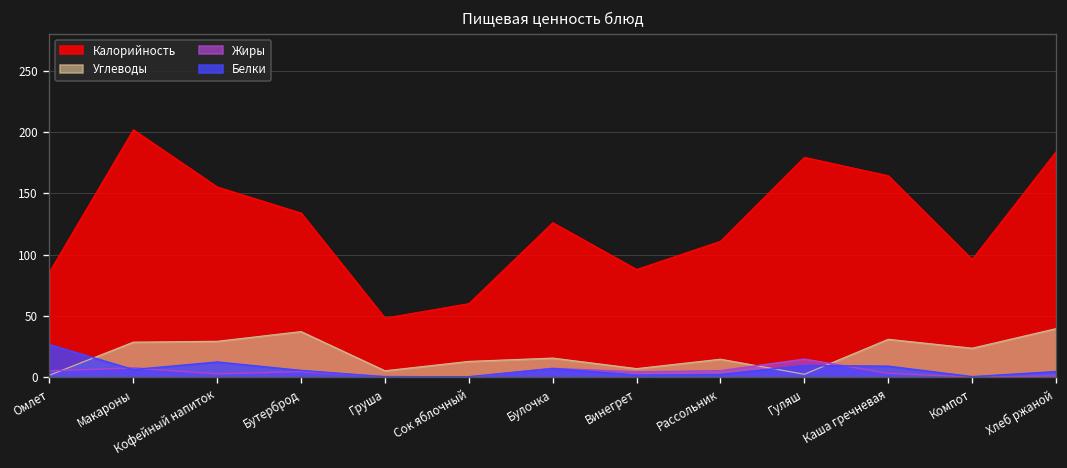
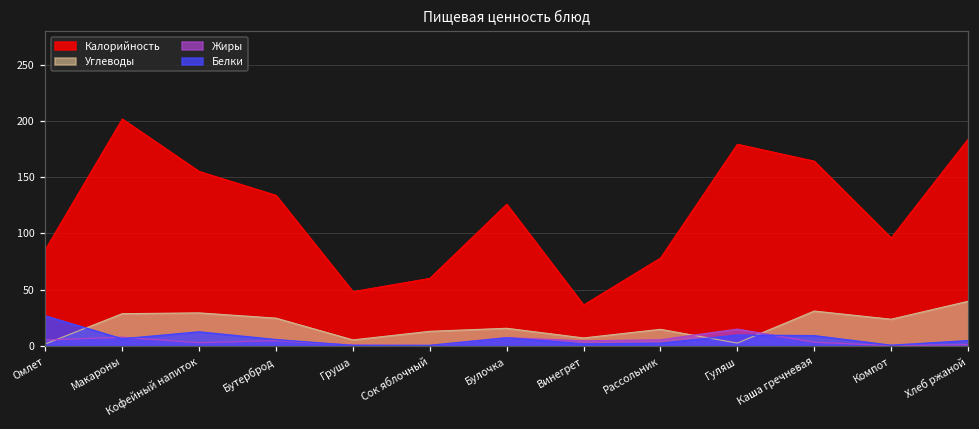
  {
    "Калорийность": {
      "Омлет": 86,
      "Макароны": 202,
      "Кофейный напиток": 155,
      "Бутерброд": 134,
      "Груша": 48,
      "Сок яблочный": 60,
      "Булочка": 126,
-     "Винегрет": 88,
-     "Рассольник": 111,
+     "Винегрет": 36,
+     "Рассольник": 78,
      "Гуляш": 179,
      "Каша гречневая": 164,
      "Компот": 96,
      "Хлеб ржаной": 184
    },
    "Углеводы": {
      "Омлет": 2,
      "Макароны": 29,
      "Кофейный напиток": 29,
-     "Бутерброд": 37,
+     "Бутерброд": 25,
      "Груша": 5,
      "Сок яблочный": 13,
      "Булочка": 16,
      "Винегрет": 7,
      "Рассольник": 15,
      "Гуляш": 2,
      "Каша гречневая": 31,
      "Компот": 24,
      "Хлеб ржаной": 40
    },
    "Жиры": {
      "Омлет": 5,
      "Кофейный напиток": 3,
      "Винегрет": 4,
      "Рассольник": 5,
      "Гуляш": 15,
      "Каша гречневая": 3,
      "Хлеб ржаной": 1
    },
    "Белки": {
      "Омлет": 26,
      "Кофейный напиток": 12,
      "Винегрет": 2,
      "Рассольник": 2,
      "Гуляш": 9,
      "Каша гречневая": 9,
      "Хлеб ржаной": 4
    }
  }
